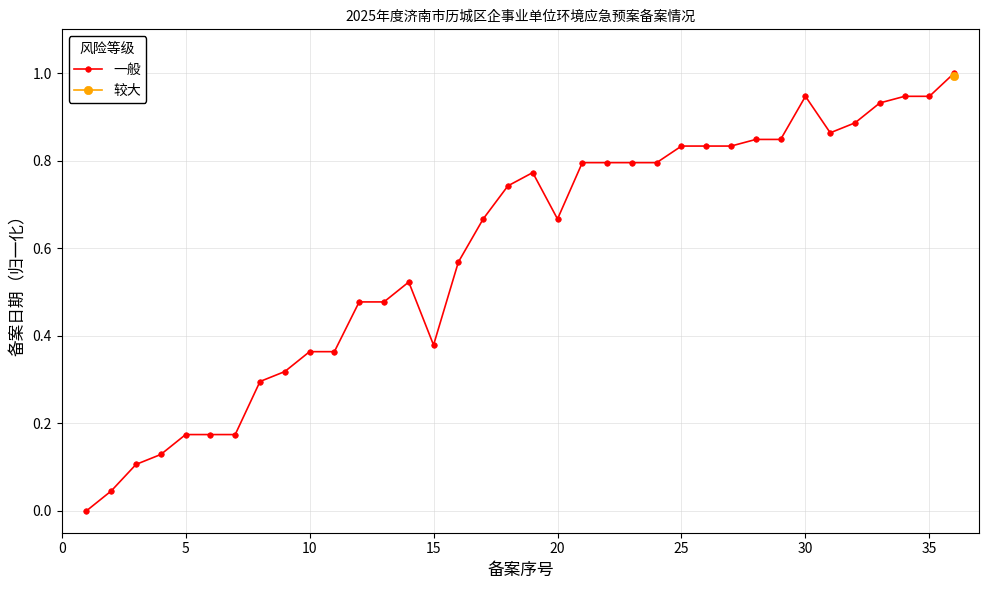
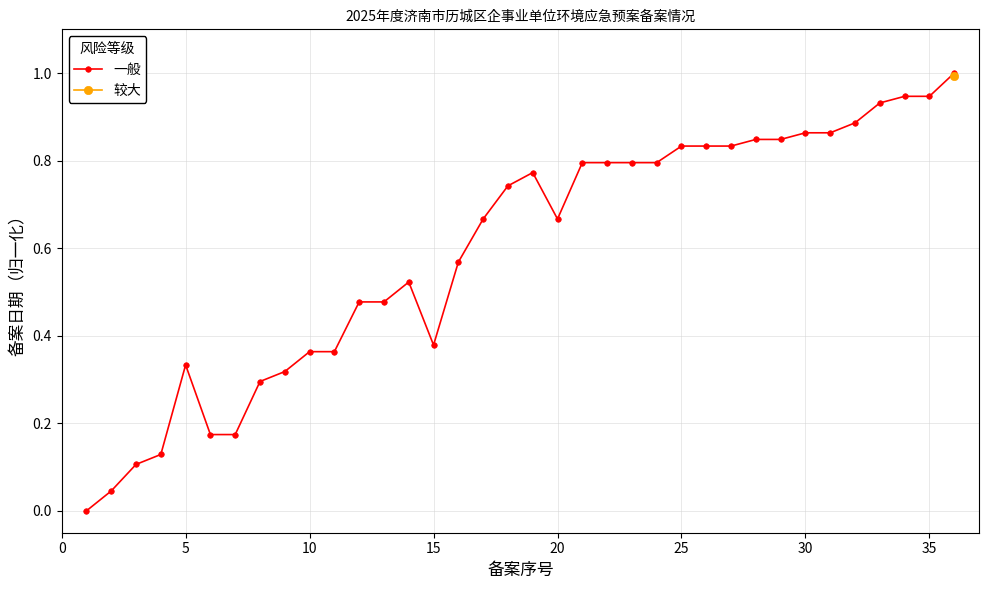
  {
    "一般": {
-     "5": 0.17,
+     "5": 0.33,
      "10": 0.36,
      "15": 0.38,
      "20": 0.67,
      "25": 0.83,
-     "30": 0.95,
+     "30": 0.86,
      "35": 0.95
    }
  }
